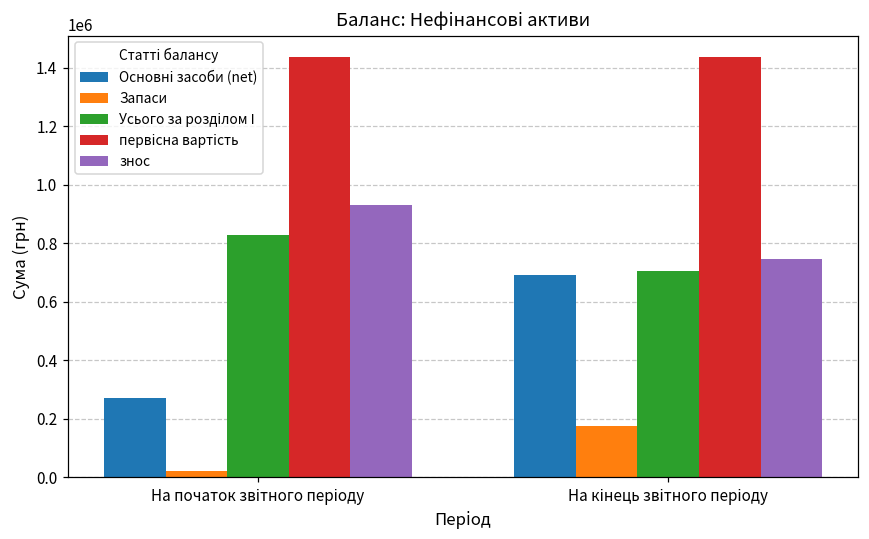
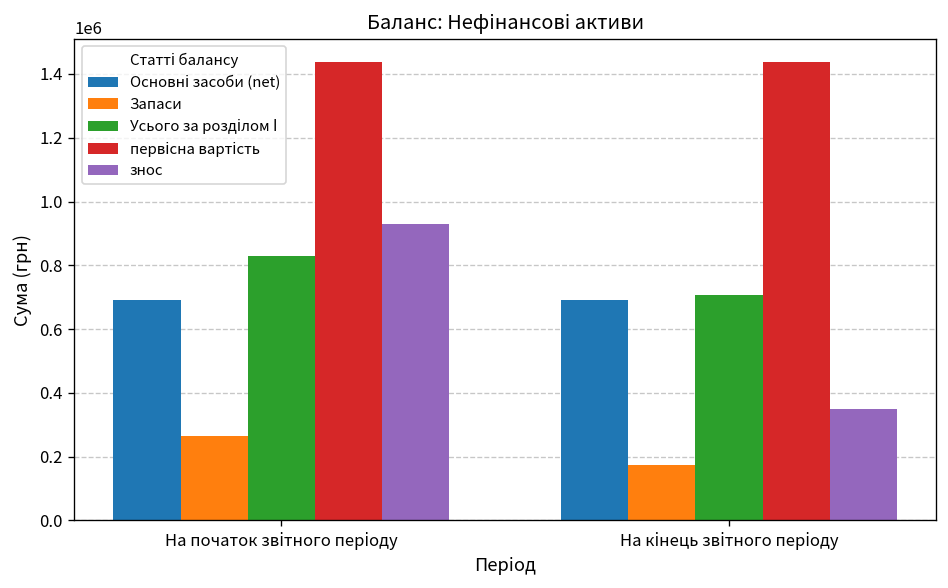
  {
    "Основні засоби (net)": {
-     "На початок звітного періоду": 270000,
+     "На початок звітного періоду": 690000,
      "На кінець звітного періоду": 690000
    },
    "Запаси": {
-     "На початок звітного періоду": 20000,
+     "На початок звітного періоду": 270000,
      "На кінець звітного періоду": 180000
    },
    "Усього за розділом І": {
      "На початок звітного періоду": 830000,
      "На кінець звітного періоду": 710000
    },
    "первісна вартість": {
      "На початок звітного періоду": 1440000,
      "На кінець звітного періоду": 1440000
    },
    "знос": {
      "На початок звітного періоду": 930000,
-     "На кінець звітного періоду": 750000
+     "На кінець звітного періоду": 350000
    }
  }
